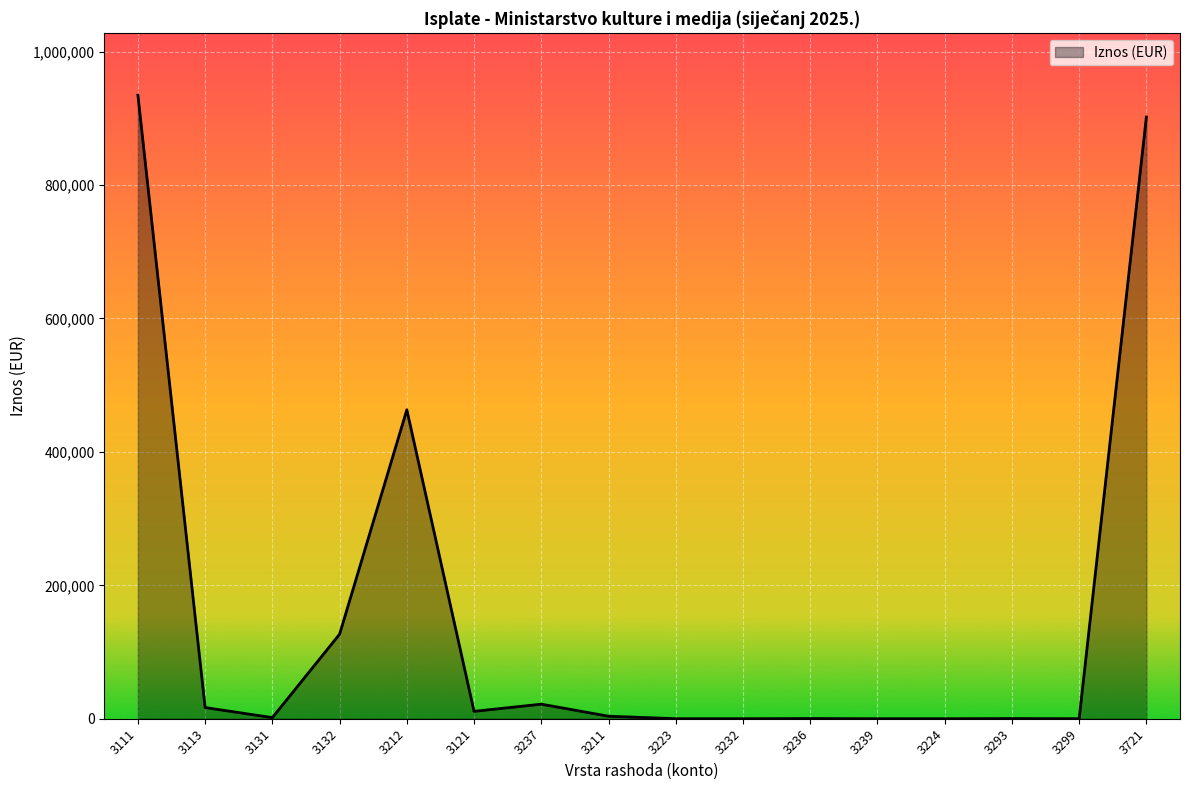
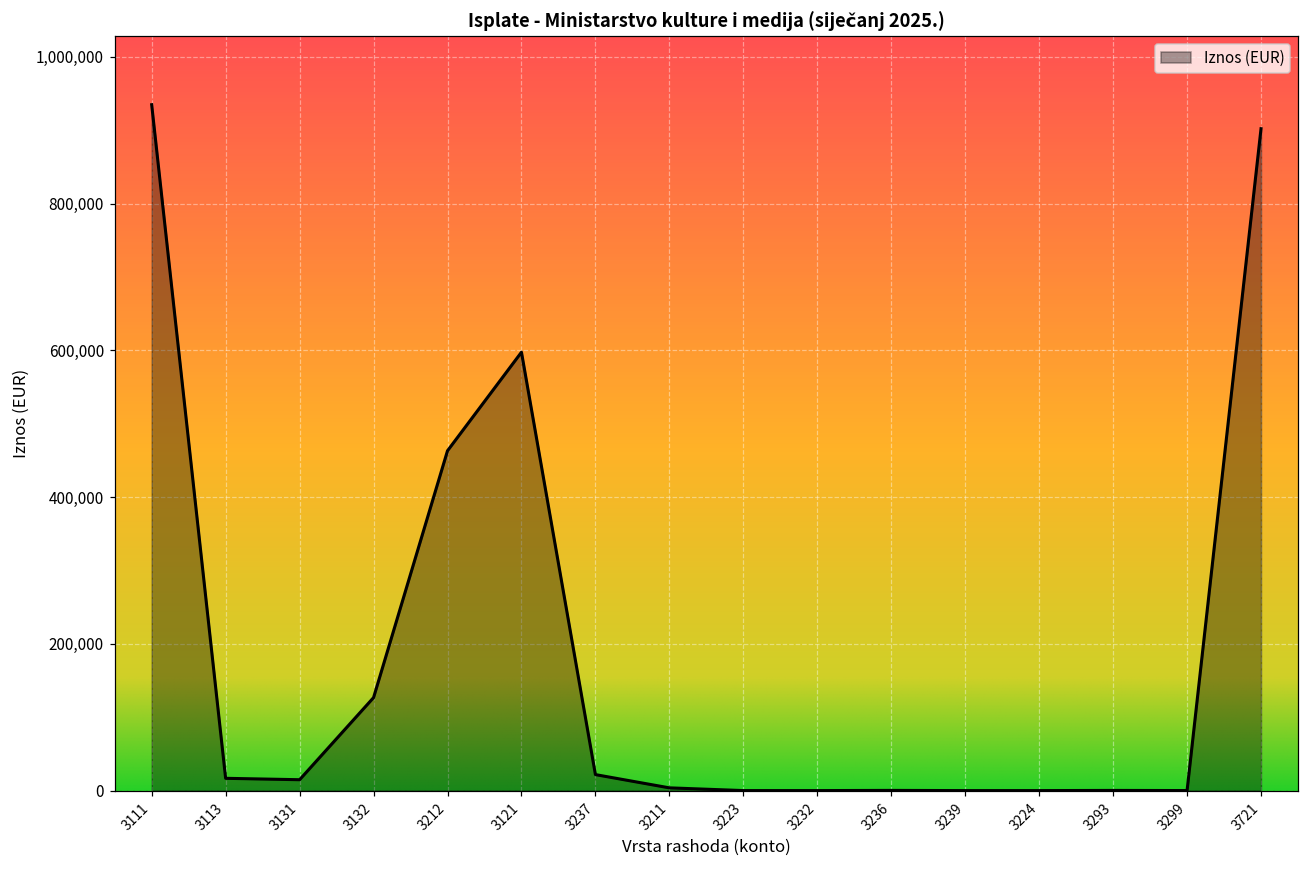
  {
    "3111": "930,000",
    "3113": "20,000",
-   "3131": "0",
+   "3131": "10,000",
    "3132": "130,000",
    "3212": "460,000",
-   "3121": "10,000",
+   "3121": "600,000",
    "3237": "20,000",
    "3211": "0",
    "3223": "0",
    "3232": "0",
    "3236": "0",
    "3239": "0",
    "3224": "0",
    "3293": "0",
    "3299": "0",
    "3721": "900,000"
  }
